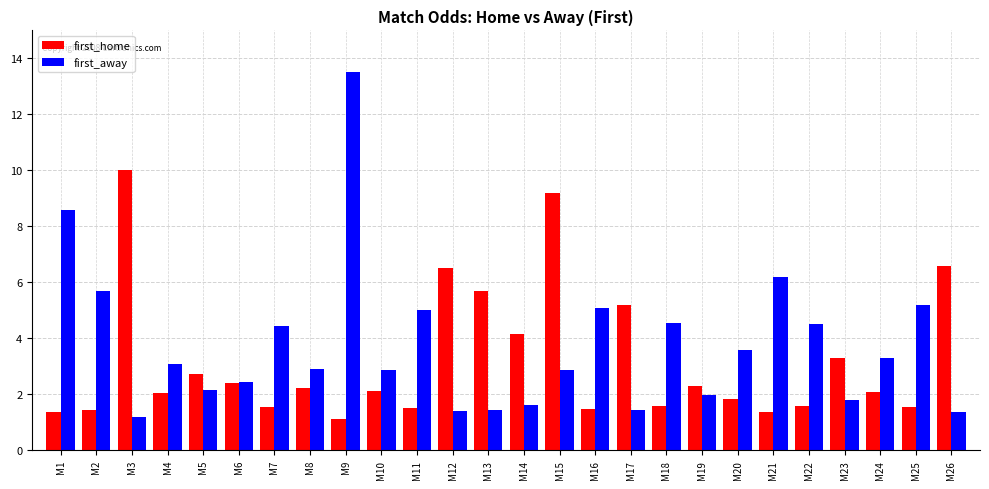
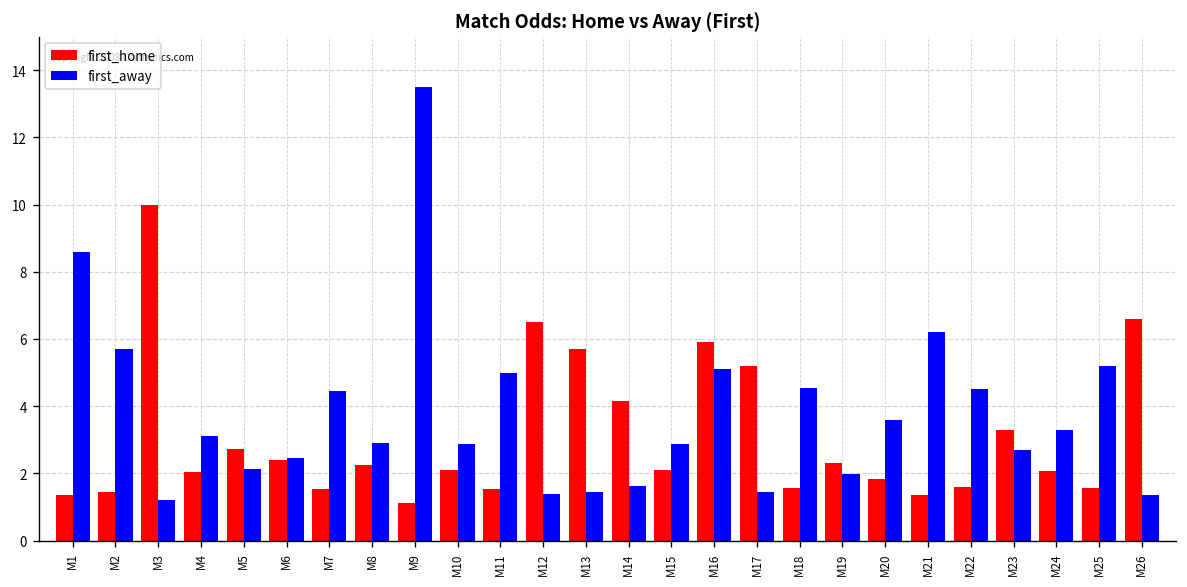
  {
    "first_home": {
      "M1": 1.4,
      "M2": 1.4,
      "M3": 10.0,
      "M4": 2.1,
      "M5": 2.7,
      "M6": 2.4,
      "M7": 1.5,
      "M8": 2.2,
      "M9": 1.1,
      "M10": 2.1,
      "M11": 1.5,
      "M12": 6.5,
      "M13": 5.7,
      "M14": 4.2,
-     "M15": 9.2,
-     "M16": 1.5,
+     "M15": 2.1,
+     "M16": 5.9,
      "M17": 5.2,
      "M18": 1.6,
      "M19": 2.3,
      "M20": 1.8,
      "M21": 1.4,
      "M22": 1.6,
      "M23": 3.3,
      "M24": 2.1,
      "M25": 1.6,
      "M26": 6.6
    },
    "first_away": {
      "M1": 8.6,
      "M2": 5.7,
      "M3": 1.2,
      "M4": 3.1,
      "M5": 2.1,
      "M6": 2.5,
      "M7": 4.5,
      "M8": 2.9,
      "M9": 13.5,
      "M10": 2.9,
      "M11": 5.0,
      "M12": 1.4,
      "M13": 1.4,
      "M14": 1.6,
      "M15": 2.9,
      "M16": 5.1,
      "M17": 1.4,
      "M18": 4.6,
      "M19": 2.0,
      "M20": 3.6,
      "M21": 6.2,
      "M22": 4.5,
-     "M23": 1.8,
+     "M23": 2.7,
      "M24": 3.3,
      "M25": 5.2,
      "M26": 1.4
    }
  }
